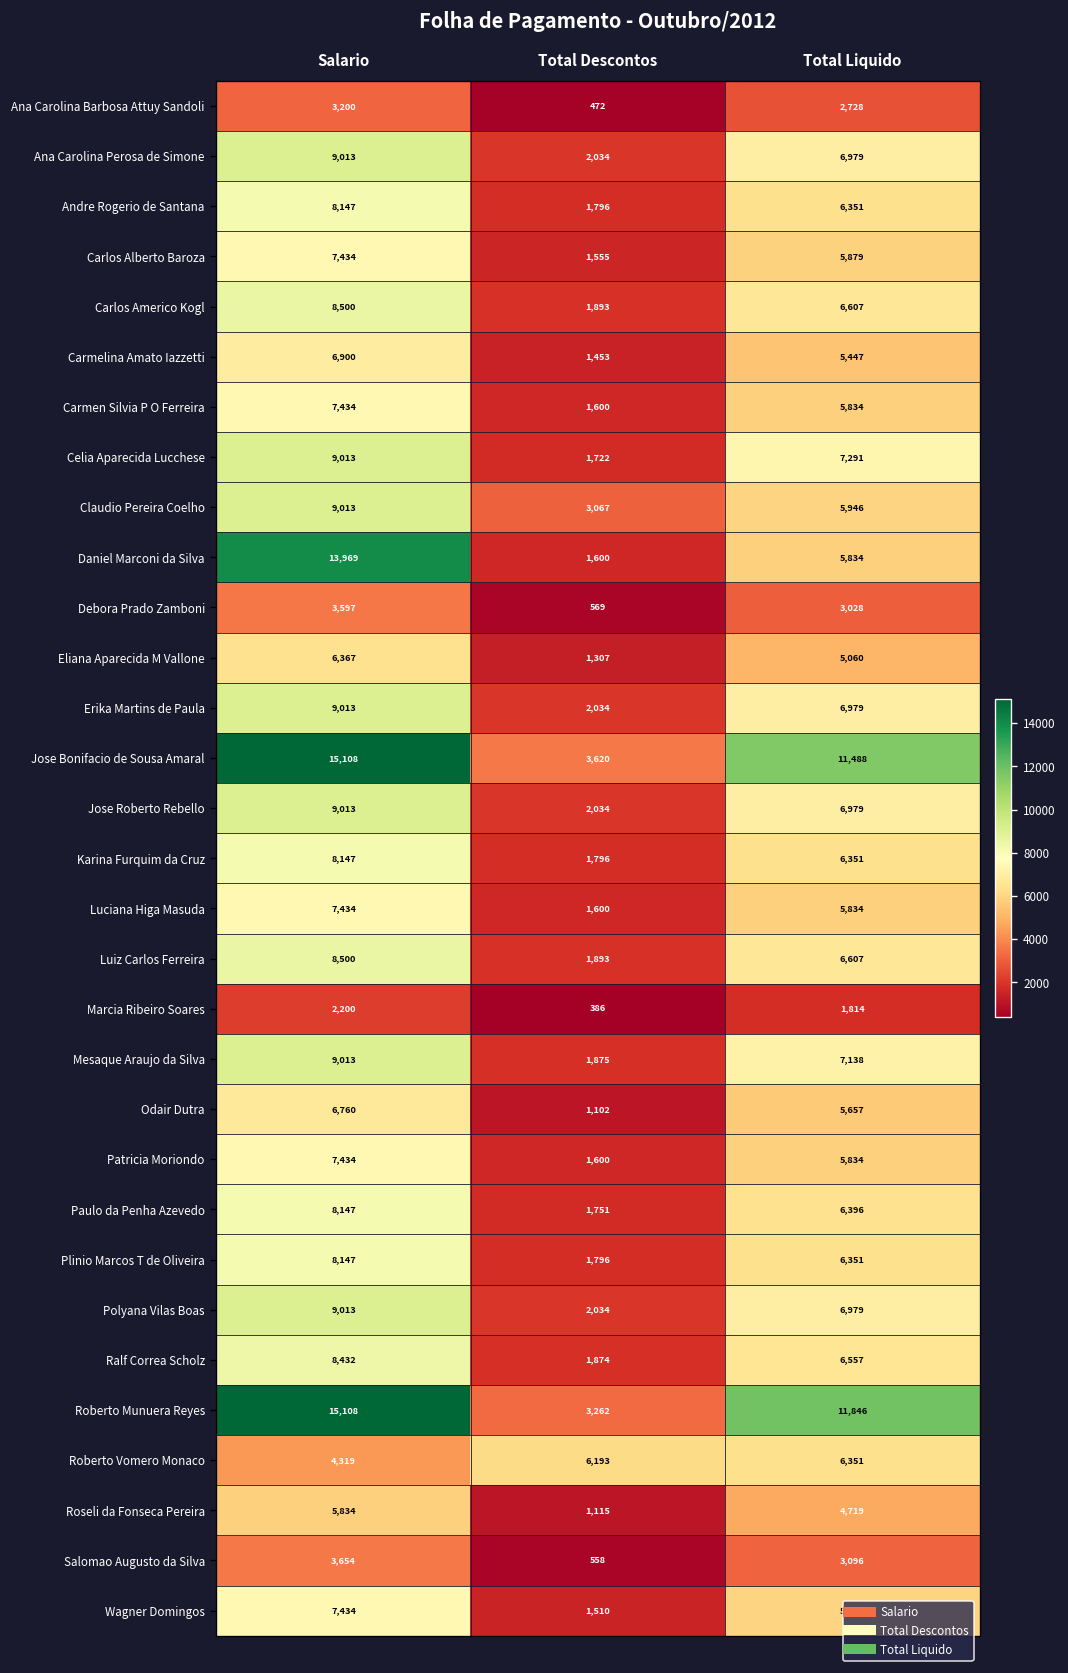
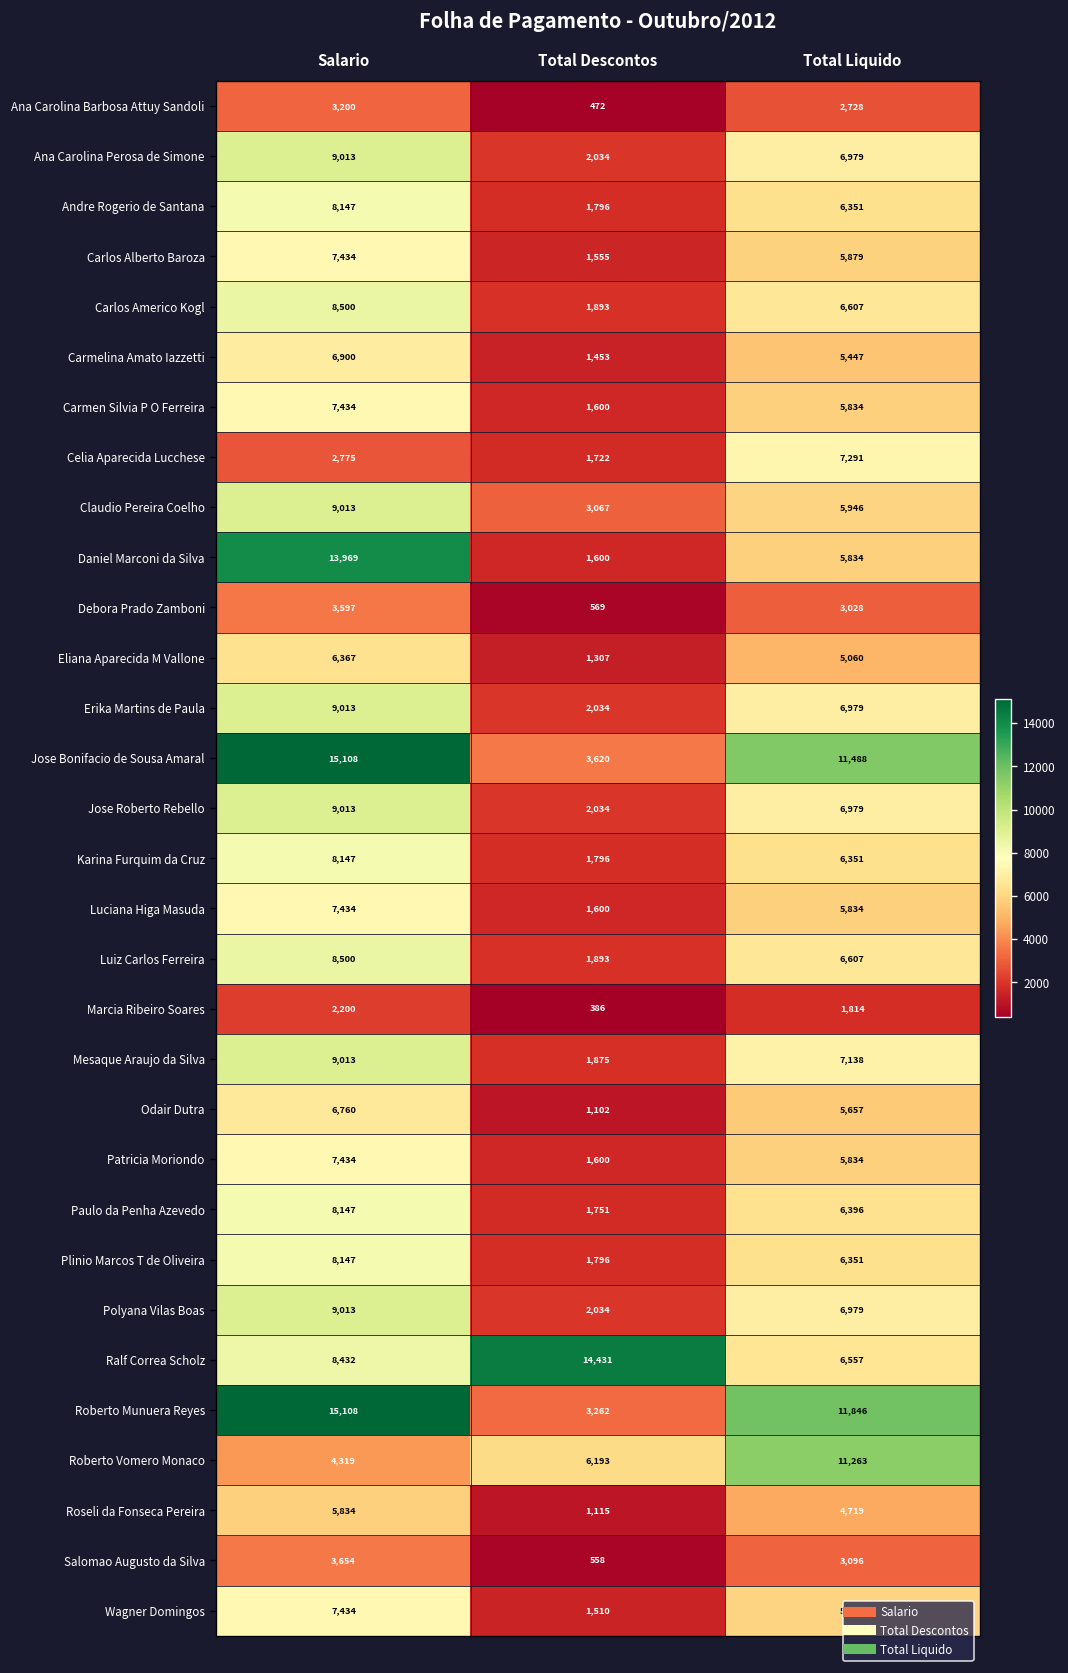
  {
    "Ana Carolina Barbosa Attuy Sandoli": {
      "Salario": "3,200",
      "Total Descontos": "472",
      "Total Liquido": "2,728"
    },
    "Ana Carolina Perosa de Simone": {
      "Salario": "9,013",
      "Total Descontos": "2,034",
      "Total Liquido": "6,979"
    },
    "Andre Rogerio de Santana": {
      "Salario": "8,147",
      "Total Descontos": "1,796",
      "Total Liquido": "6,351"
    },
    "Carlos Alberto Baroza": {
      "Salario": "7,434",
      "Total Descontos": "1,555",
      "Total Liquido": "5,879"
    },
    "Carlos Americo Kogl": {
      "Salario": "8,500",
      "Total Descontos": "1,893",
      "Total Liquido": "6,607"
    },
    "Carmelina Amato Iazzetti": {
      "Salario": "6,900",
      "Total Descontos": "1,453",
      "Total Liquido": "5,447"
    },
    "Carmen Silvia P O Ferreira": {
      "Salario": "7,434",
      "Total Descontos": "1,600",
      "Total Liquido": "5,834"
    },
    "Celia Aparecida Lucchese": {
-     "Salario": "9,013",
+     "Salario": "2,775",
      "Total Descontos": "1,722",
      "Total Liquido": "7,291"
    },
    "Claudio Pereira Coelho": {
      "Salario": "9,013",
      "Total Descontos": "3,067",
      "Total Liquido": "5,946"
    },
    "Daniel Marconi da Silva": {
      "Salario": "13,969",
      "Total Descontos": "1,600",
      "Total Liquido": "5,834"
    },
    "Debora Prado Zamboni": {
      "Salario": "3,597",
      "Total Descontos": "569",
      "Total Liquido": "3,028"
    },
    "Eliana Aparecida M Vallone": {
      "Salario": "6,367",
      "Total Descontos": "1,307",
      "Total Liquido": "5,060"
    },
    "Erika Martins de Paula": {
      "Salario": "9,013",
      "Total Descontos": "2,034",
      "Total Liquido": "6,979"
    },
    "Jose Bonifacio de Sousa Amaral": {
      "Salario": "15,108",
      "Total Descontos": "3,620",
      "Total Liquido": "11,488"
    },
    "Jose Roberto Rebello": {
      "Salario": "9,013",
      "Total Descontos": "2,034",
      "Total Liquido": "6,979"
    },
    "Karina Furquim da Cruz": {
      "Salario": "8,147",
      "Total Descontos": "1,796",
      "Total Liquido": "6,351"
    },
    "Luciana Higa Masuda": {
      "Salario": "7,434",
      "Total Descontos": "1,600",
      "Total Liquido": "5,834"
    },
    "Luiz Carlos Ferreira": {
      "Salario": "8,500",
      "Total Descontos": "1,893",
      "Total Liquido": "6,607"
    },
    "Marcia Ribeiro Soares": {
      "Salario": "2,200",
      "Total Descontos": "386",
      "Total Liquido": "1,814"
    },
    "Mesaque Araujo da Silva": {
      "Salario": "9,013",
      "Total Descontos": "1,875",
      "Total Liquido": "7,138"
    },
    "Odair Dutra": {
      "Salario": "6,760",
      "Total Descontos": "1,102",
      "Total Liquido": "5,657"
    },
    "Patricia Moriondo": {
      "Salario": "7,434",
      "Total Descontos": "1,600",
      "Total Liquido": "5,834"
    },
    "Paulo da Penha Azevedo": {
      "Salario": "8,147",
      "Total Descontos": "1,751",
      "Total Liquido": "6,396"
    },
    "Plinio Marcos T de Oliveira": {
      "Salario": "8,147",
      "Total Descontos": "1,796",
      "Total Liquido": "6,351"
    },
    "Polyana Vilas Boas": {
      "Salario": "9,013",
      "Total Descontos": "2,034",
      "Total Liquido": "6,979"
    },
    "Ralf Correa Scholz": {
      "Salario": "8,432",
-     "Total Descontos": "1,874",
+     "Total Descontos": "14,431",
      "Total Liquido": "6,557"
    },
    "Roberto Munuera Reyes": {
      "Salario": "15,108",
      "Total Descontos": "3,262",
      "Total Liquido": "11,846"
    },
    "Roberto Vomero Monaco": {
      "Salario": "4,319",
      "Total Descontos": "6,193",
-     "Total Liquido": "6,351"
+     "Total Liquido": "11,263"
    },
    "Roseli da Fonseca Pereira": {
      "Salario": "5,834",
      "Total Descontos": "1,115",
      "Total Liquido": "4,719"
    },
    "Salomao Augusto da Silva": {
      "Salario": "3,654",
      "Total Descontos": "558",
      "Total Liquido": "3,096"
    },
    "Wagner Domingos": {
      "Salario": "7,434",
      "Total Descontos": "1,510"
    }
  }
